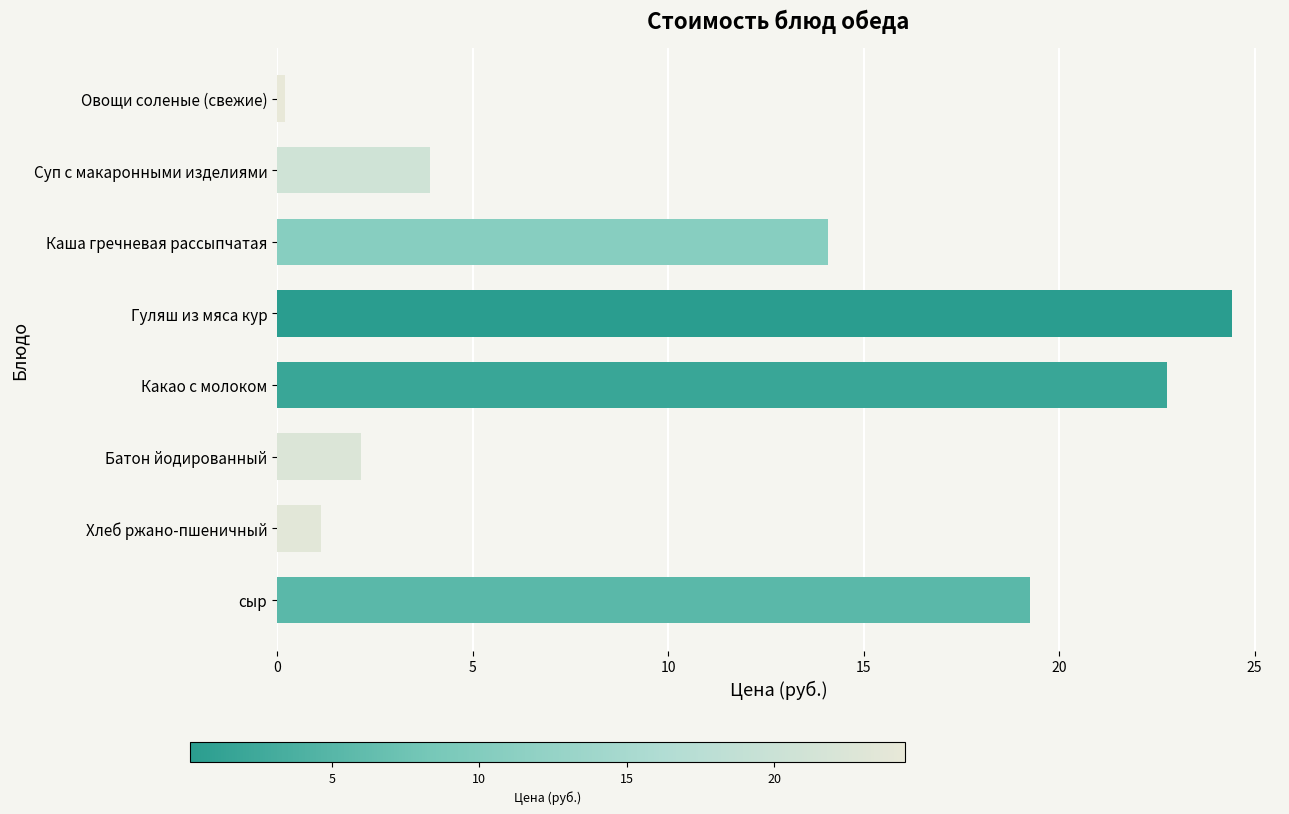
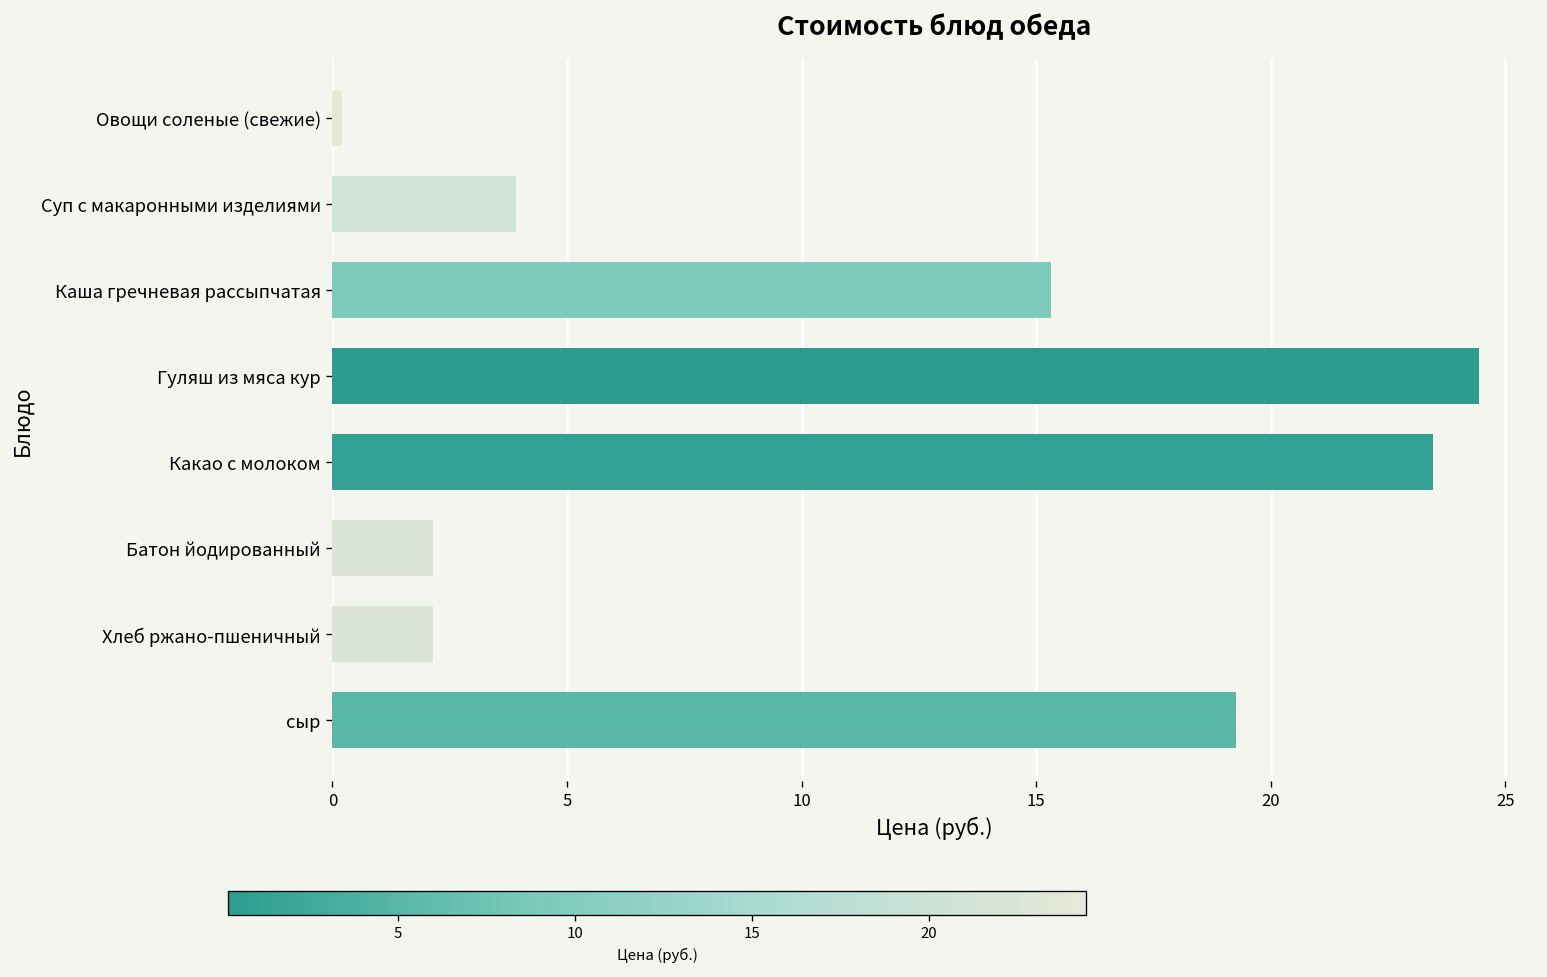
  {
    "Овощи соленые (свежие)": 0.2,
    "Суп с макаронными изделиями": 3.9,
-   "Каша гречневая рассыпчатая": 14.1,
+   "Каша гречневая рассыпчатая": 15.3,
    "Гуляш из мяса кур": 24.4,
-   "Какао с молоком": 22.8,
+   "Какао с молоком": 23.5,
    "Батон йодированный": 2.2,
-   "Хлеб ржано-пшеничный": 1.1,
+   "Хлеб ржано-пшеничный": 2.2,
    "сыр": 19.3
  }
